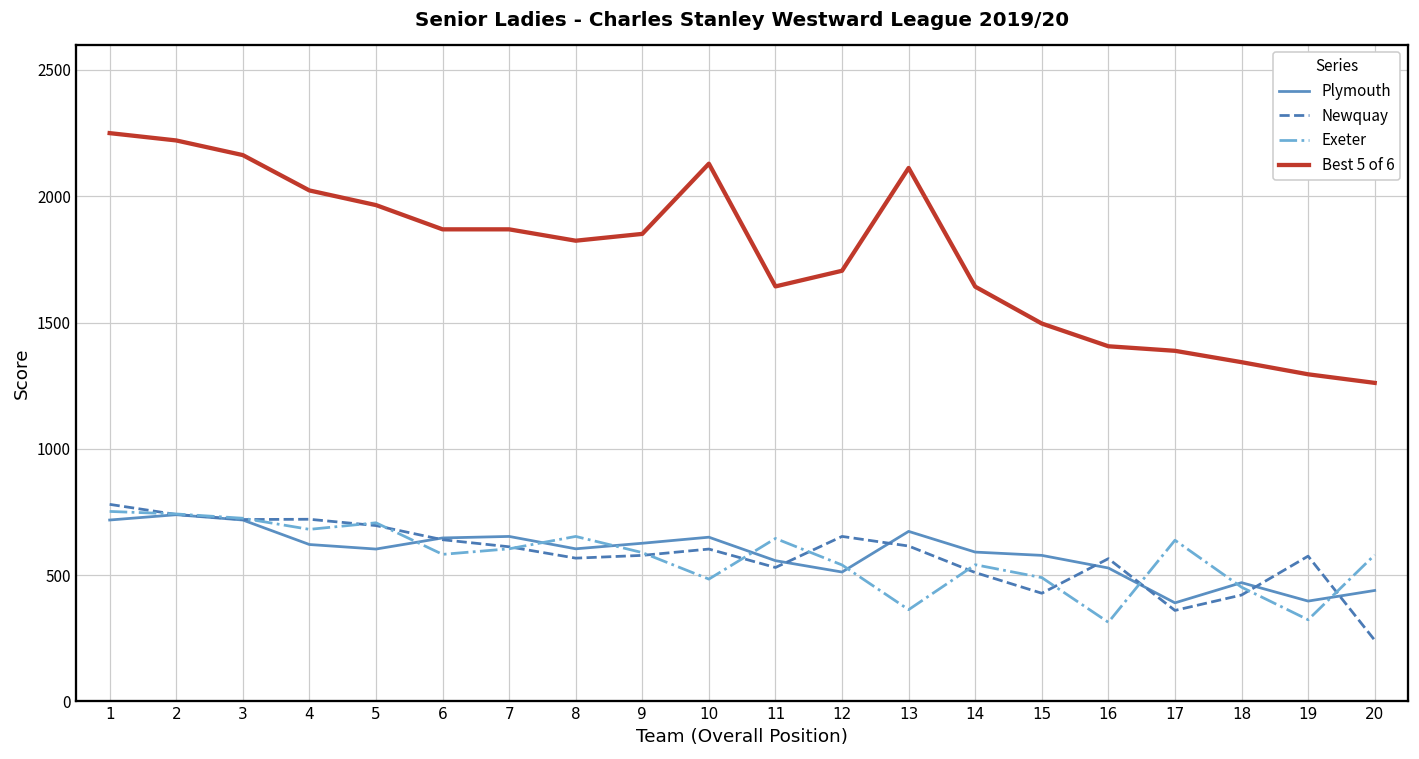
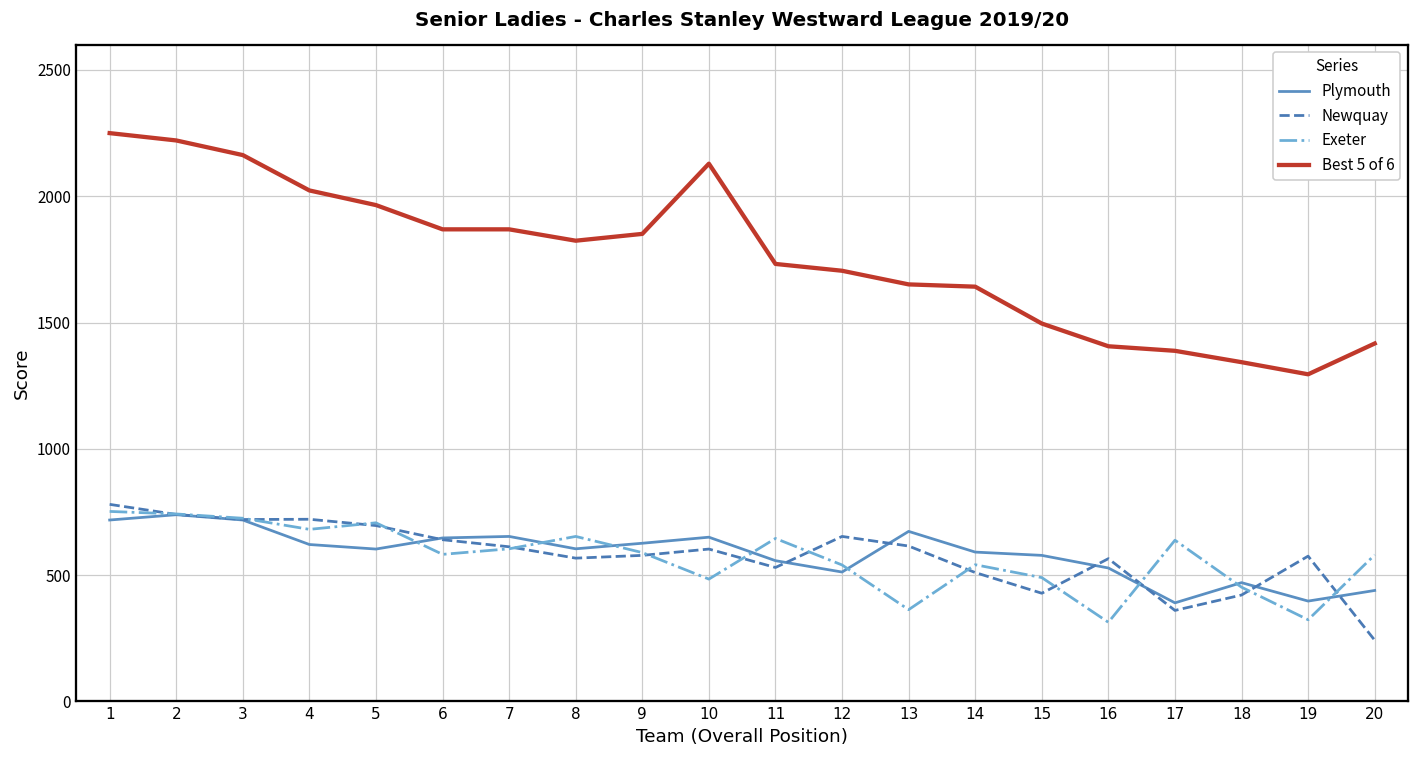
  {
    "Best 5 of 6": {
      "1": 2250,
      "2": 2220,
      "3": 2160,
      "4": 2020,
      "5": 1970,
      "6": 1870,
      "7": 1870,
      "8": 1820,
      "9": 1850,
      "10": 2130,
-     "11": 1640,
+     "11": 1730,
      "12": 1710,
-     "13": 2110,
+     "13": 1650,
      "14": 1640,
      "15": 1500,
      "16": 1410,
      "17": 1390,
      "18": 1340,
      "19": 1300,
-     "20": 1260
+     "20": 1420
    }
  }
